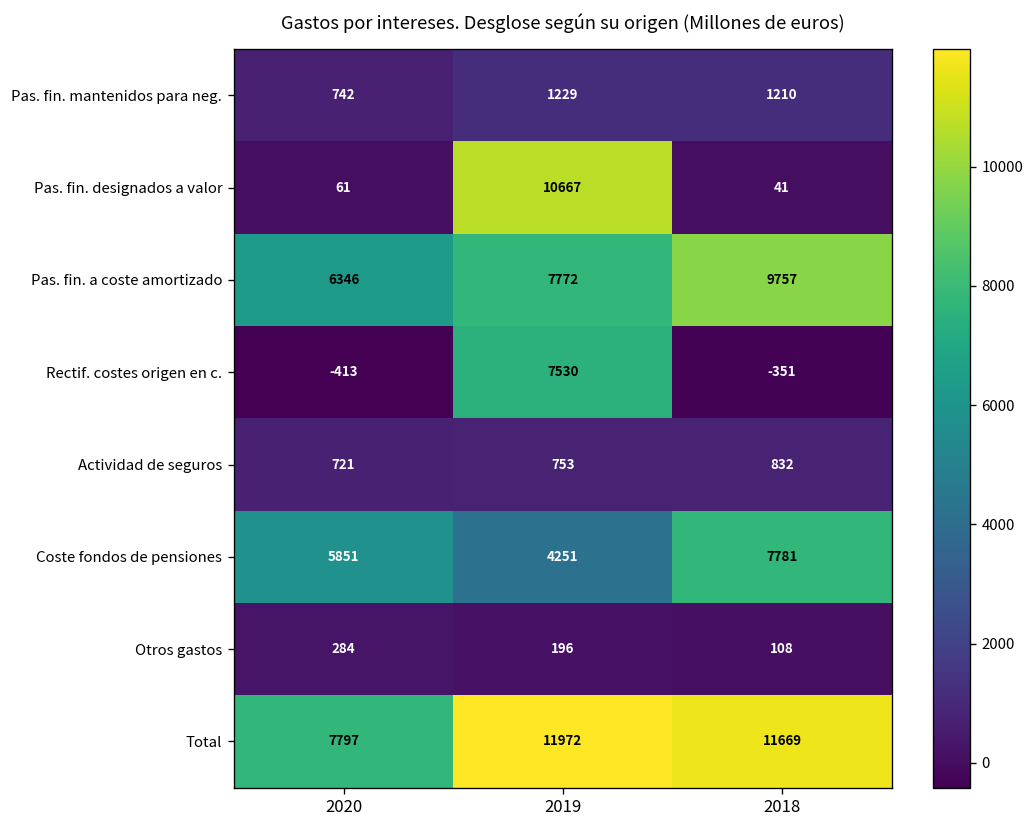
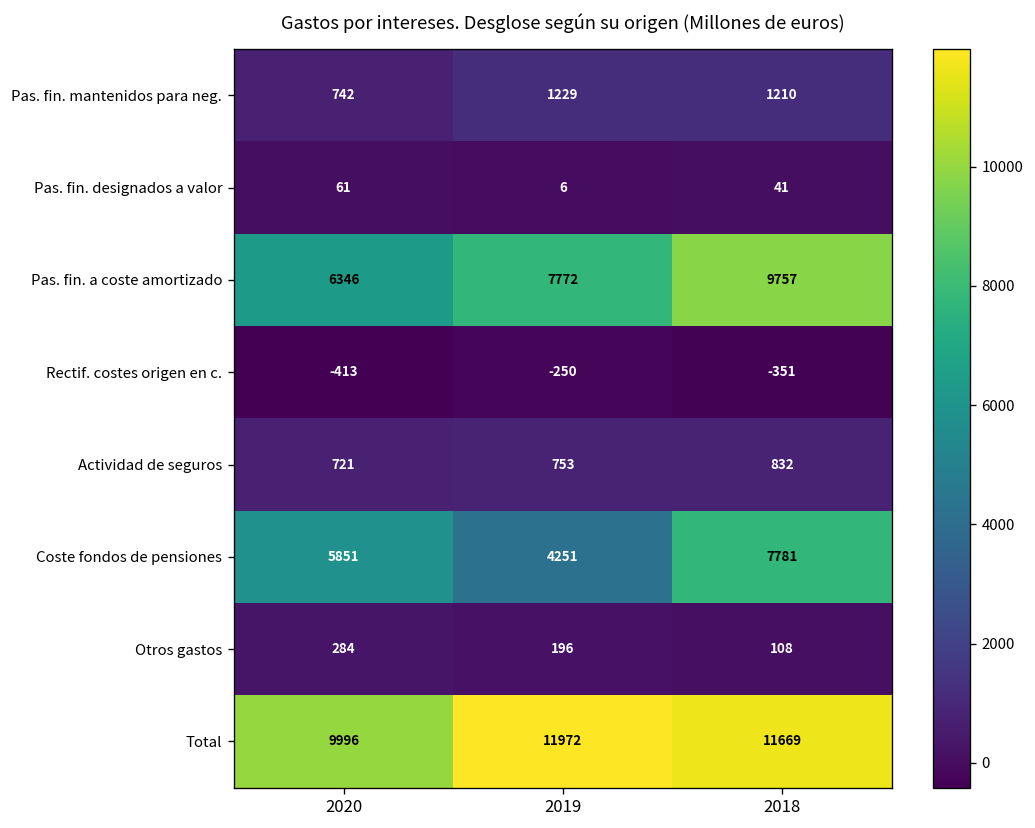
  {
    "Pas. fin. mantenidos para neg.": {
      "2020": 742,
      "2019": 1229,
      "2018": 1210
    },
    "Pas. fin. designados a valor": {
      "2020": 61,
-     "2019": 10667,
+     "2019": 6,
      "2018": 41
    },
    "Pas. fin. a coste amortizado": {
      "2020": 6346,
      "2019": 7772,
      "2018": 9757
    },
    "Rectif. costes origen en c.": {
      "2020": -413,
-     "2019": 7530,
+     "2019": -250,
      "2018": -351
    },
    "Actividad de seguros": {
      "2020": 721,
      "2019": 753,
      "2018": 832
    },
    "Coste fondos de pensiones": {
      "2020": 5851,
      "2019": 4251,
      "2018": 7781
    },
    "Otros gastos": {
      "2020": 284,
      "2019": 196,
      "2018": 108
    },
    "Total": {
-     "2020": 7797,
+     "2020": 9996,
      "2019": 11972,
      "2018": 11669
    }
  }
